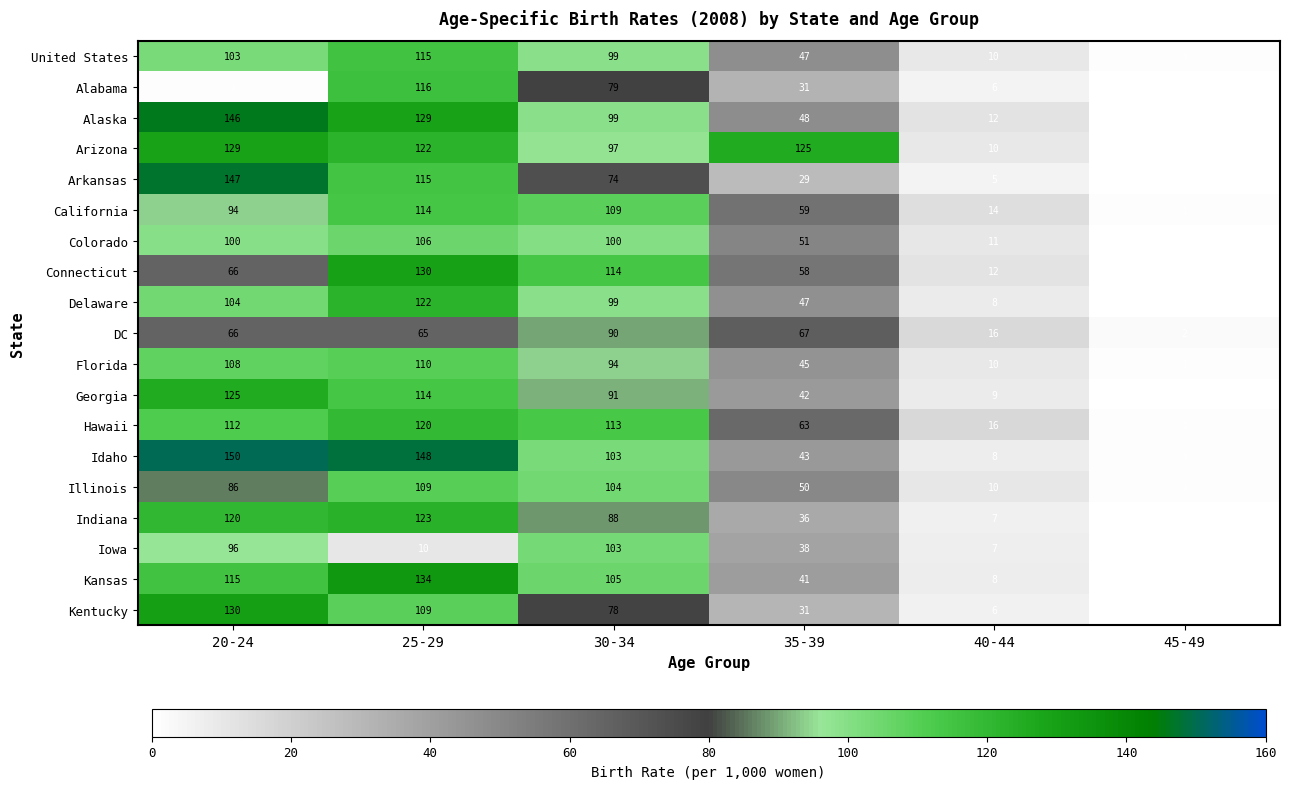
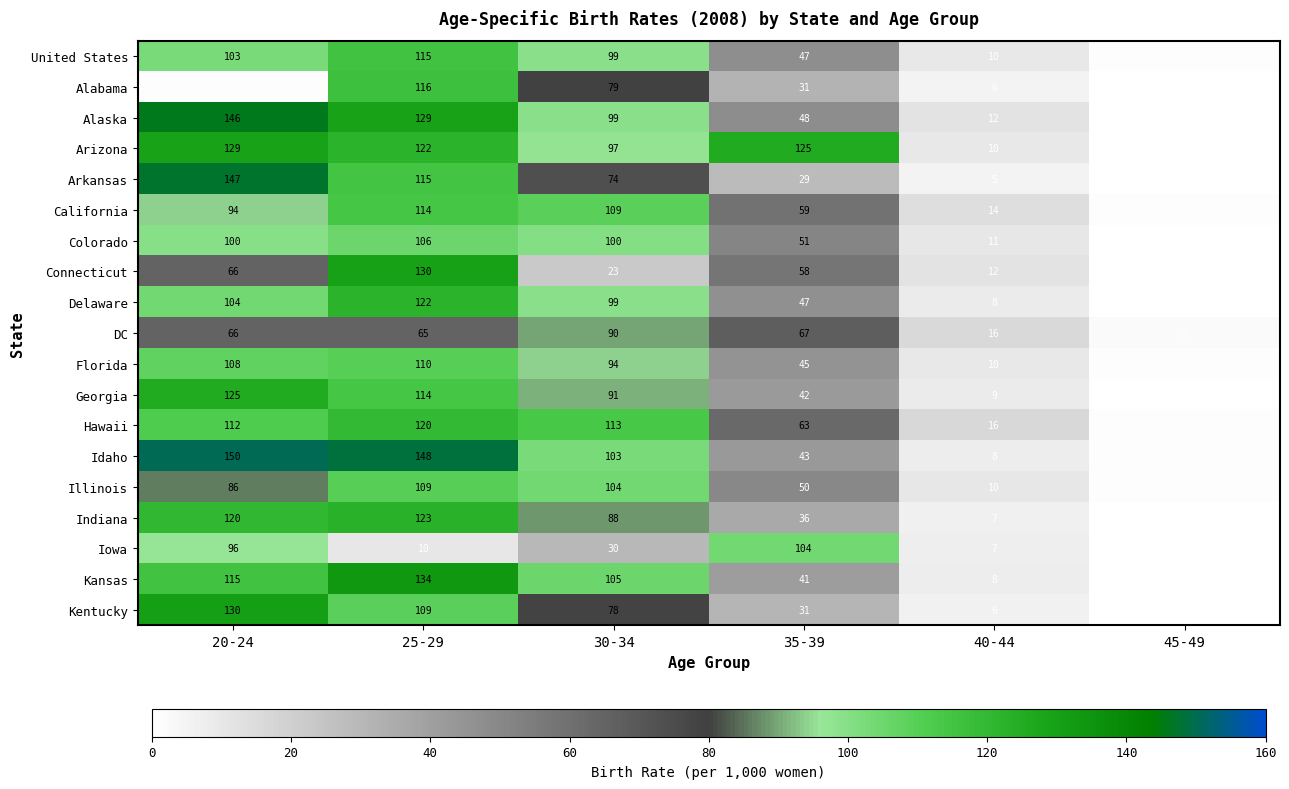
  {
    "United States": {
      "20-24": 103,
      "25-29": 115,
      "30-34": 99,
      "35-39": 47
    },
    "Alabama": {
      "25-29": 116,
      "30-34": 79,
      "35-39": 31
    },
    "Alaska": {
      "20-24": 146,
      "25-29": 129,
      "30-34": 99,
      "35-39": 48
    },
    "Arizona": {
      "20-24": 129,
      "25-29": 122,
      "30-34": 97,
      "35-39": 125
    },
    "Arkansas": {
      "20-24": 147,
      "25-29": 115,
      "30-34": 74,
      "35-39": 29
    },
    "California": {
      "20-24": 94,
      "25-29": 114,
      "30-34": 109,
      "35-39": 59
    },
    "Colorado": {
      "20-24": 100,
      "25-29": 106,
      "30-34": 100,
      "35-39": 51
    },
    "Connecticut": {
      "20-24": 66,
      "25-29": 130,
-     "30-34": 114,
+     "30-34": 23,
      "35-39": 58
    },
    "Delaware": {
      "20-24": 104,
      "25-29": 122,
      "30-34": 99,
      "35-39": 47
    },
    "DC": {
      "20-24": 66,
      "25-29": 65,
      "30-34": 90,
      "35-39": 67
    },
    "Florida": {
      "20-24": 108,
      "25-29": 110,
      "30-34": 94,
      "35-39": 45
    },
    "Georgia": {
      "20-24": 125,
      "25-29": 114,
      "30-34": 91,
      "35-39": 42
    },
    "Hawaii": {
      "20-24": 112,
      "25-29": 120,
      "30-34": 113,
      "35-39": 63
    },
    "Idaho": {
      "20-24": 150,
      "25-29": 148,
      "30-34": 103,
      "35-39": 43
    },
    "Illinois": {
      "20-24": 86,
      "25-29": 109,
      "30-34": 104,
      "35-39": 50
    },
    "Indiana": {
      "20-24": 120,
      "25-29": 123,
      "30-34": 88,
      "35-39": 36
    },
    "Iowa": {
      "20-24": 96,
-     "30-34": 103,
-     "35-39": 38
+     "30-34": 30,
+     "35-39": 104
    },
    "Kansas": {
      "20-24": 115,
      "25-29": 134,
      "30-34": 105,
      "35-39": 41
    },
    "Kentucky": {
      "20-24": 130,
      "25-29": 109,
      "30-34": 78,
      "35-39": 31
    }
  }
